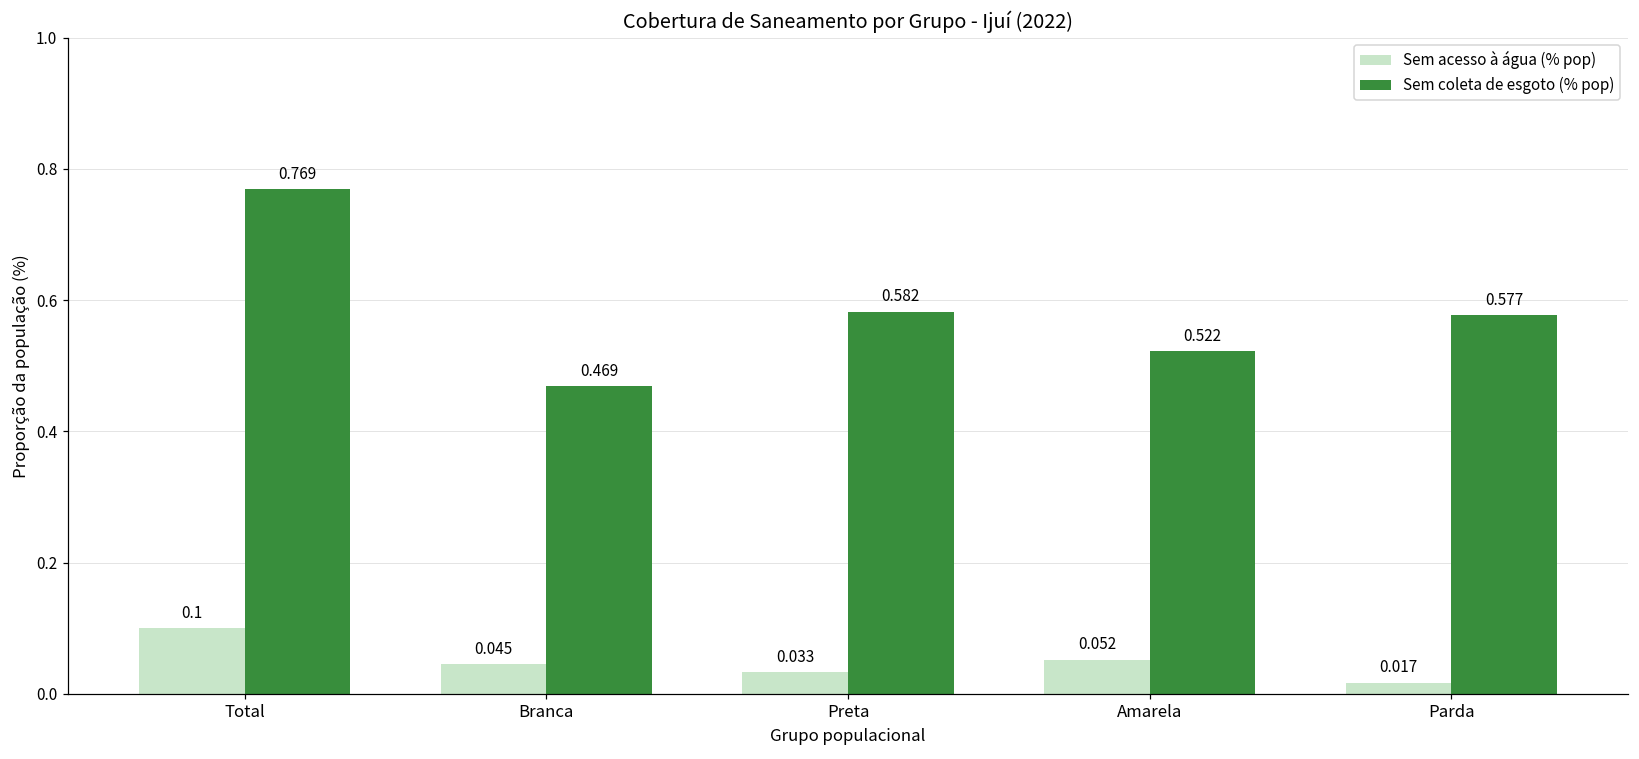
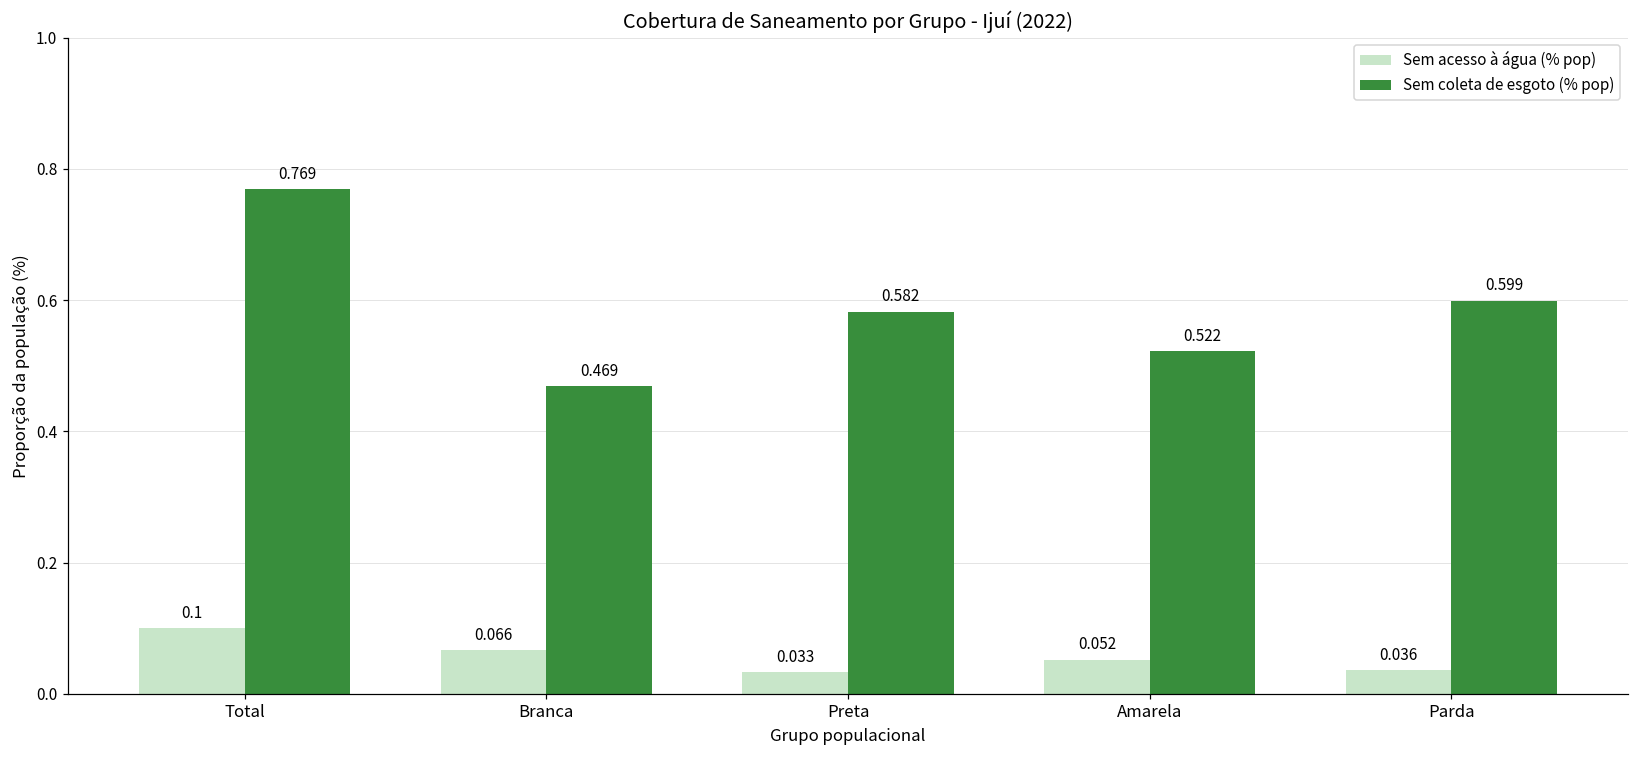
  {
    "Sem acesso à água (% pop)": {
      "Total": 0.1,
-     "Branca": 0.045,
+     "Branca": 0.066,
      "Preta": 0.033,
      "Amarela": 0.052,
-     "Parda": 0.017
+     "Parda": 0.036
    },
    "Sem coleta de esgoto (% pop)": {
      "Total": 0.769,
      "Branca": 0.469,
      "Preta": 0.582,
      "Amarela": 0.522,
-     "Parda": 0.577
+     "Parda": 0.599
    }
  }
